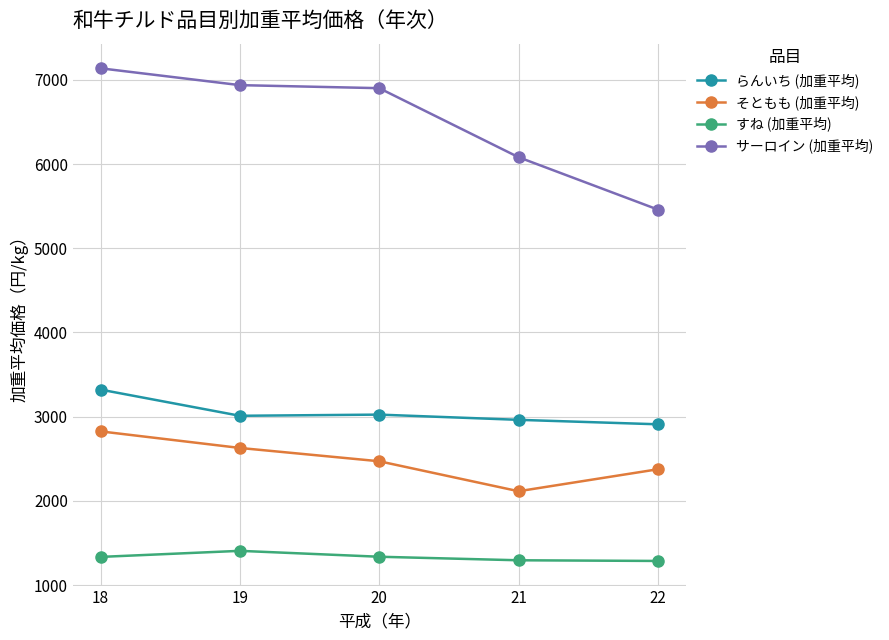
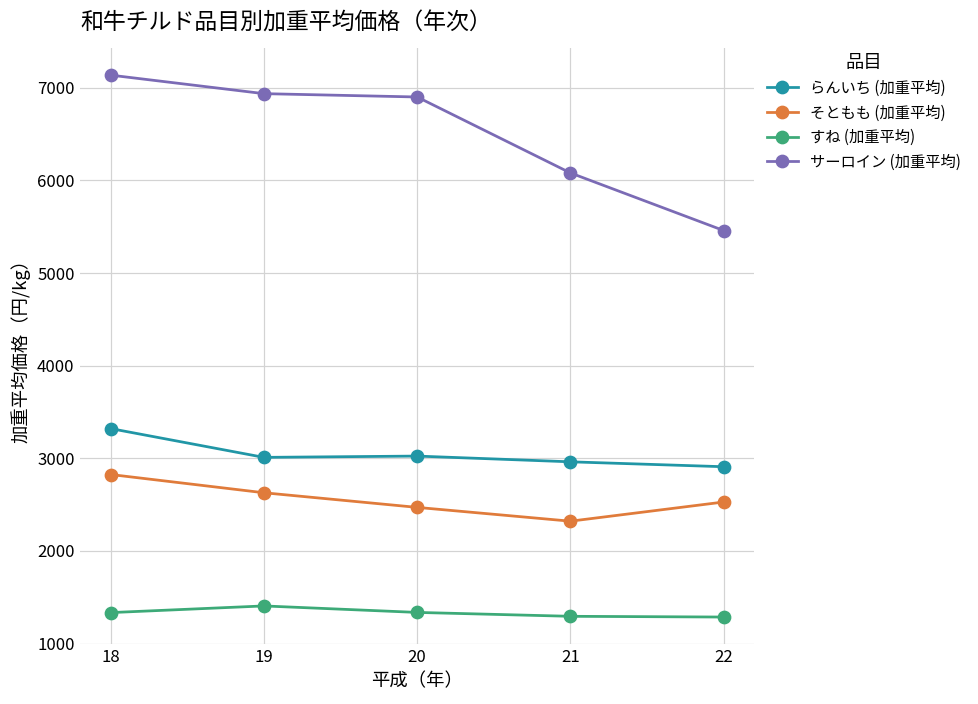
  {
    "そともも (加重平均)": {
      "18": 2800,
      "19": 2600,
      "20": 2500,
-     "21": 2100,
-     "22": 2400
+     "21": 2300,
+     "22": 2500
    },
    "サーロイン (加重平均)": {
      "18": 7100,
      "19": 6900,
      "20": 6900,
      "21": 6100,
      "22": 5500
    }
  }
